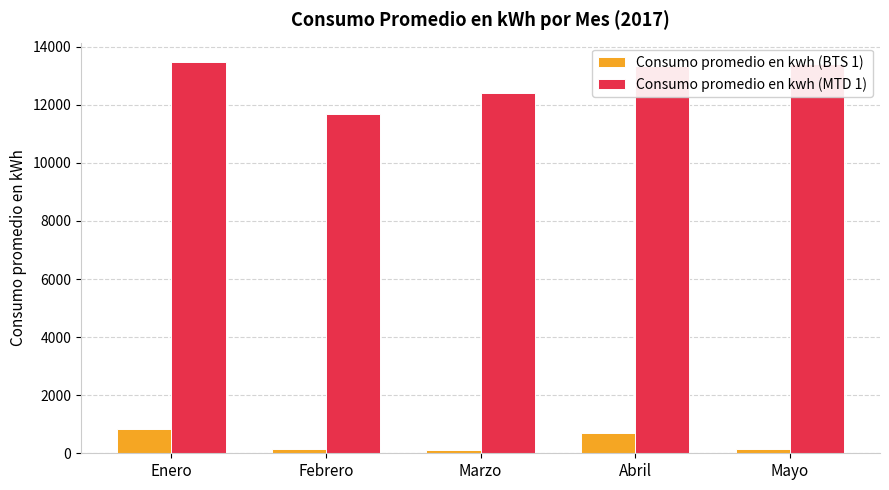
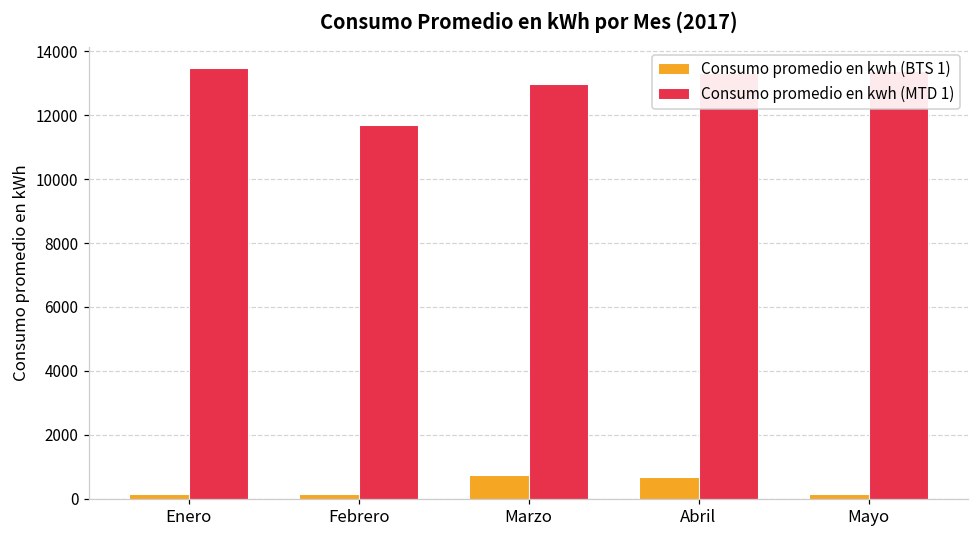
  {
    "Consumo promedio en kwh (BTS 1)": {
-     "Enero": 900,
+     "Enero": 100,
      "Febrero": 100,
-     "Marzo": 100,
+     "Marzo": 700,
      "Abril": 700,
      "Mayo": 100
    },
    "Consumo promedio en kwh (MTD 1)": {
      "Enero": 13500,
      "Febrero": 11700,
-     "Marzo": 12400
+     "Marzo": 13000
    }
  }
